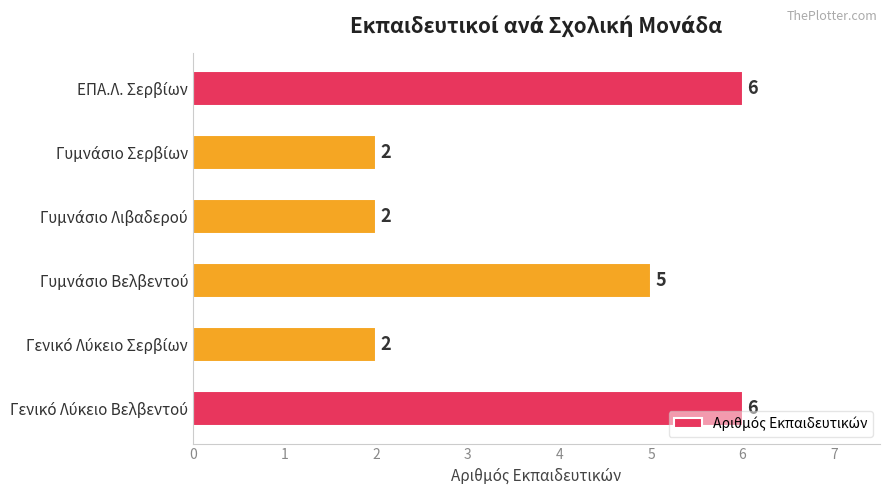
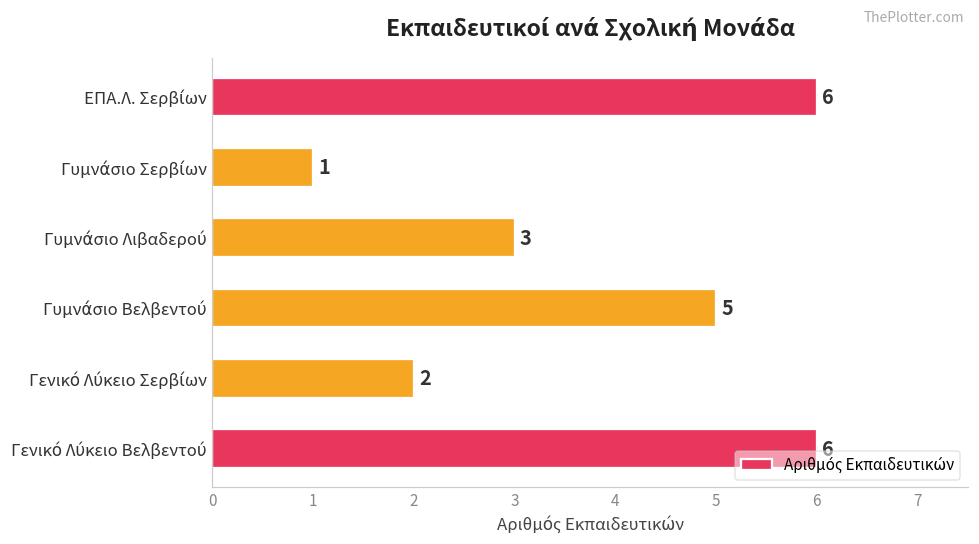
  {
    "ΕΠΑ.Λ. Σερβίων": 6,
-   "Γυμνάσιο Σερβίων": 2,
-   "Γυμνάσιο Λιβαδερού": 2,
+   "Γυμνάσιο Σερβίων": 1,
+   "Γυμνάσιο Λιβαδερού": 3,
    "Γυμνάσιο Βελβεντού": 5,
    "Γενικό Λύκειο Σερβίων": 2
  }
